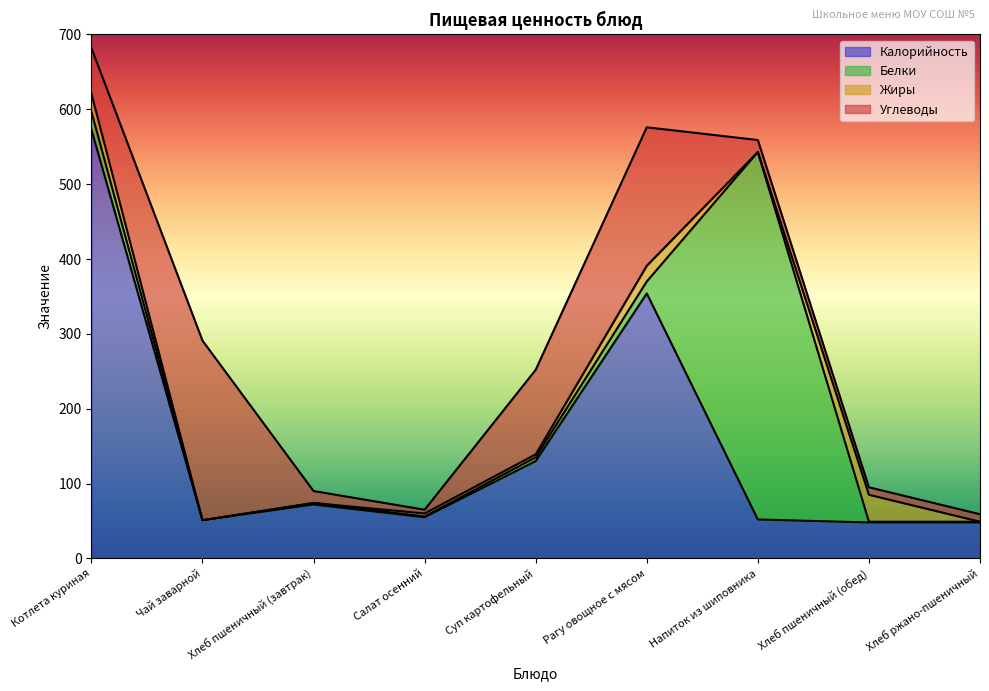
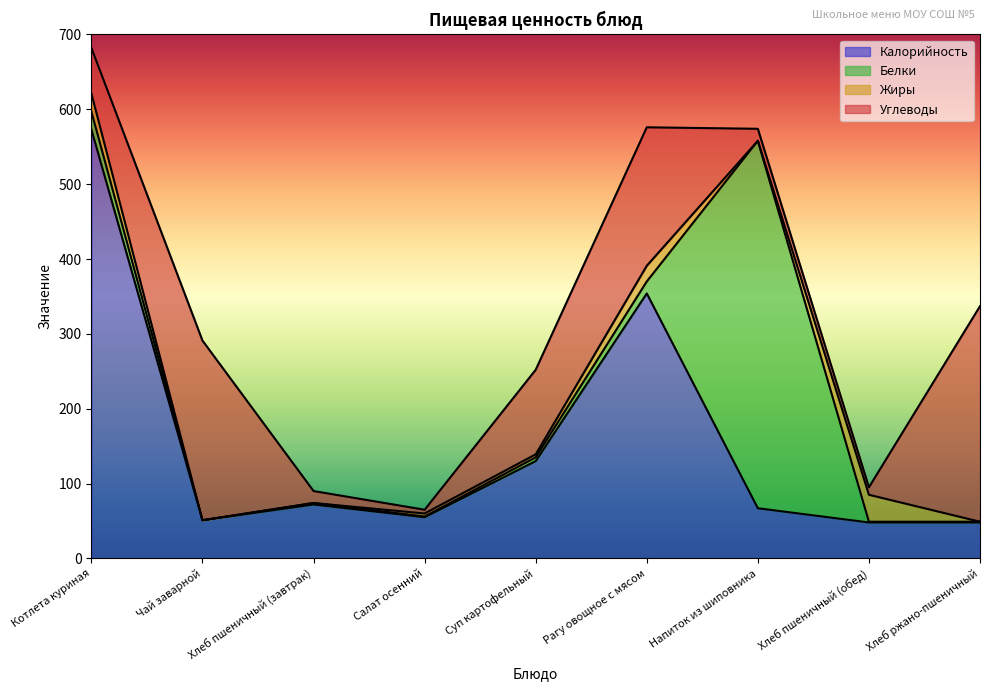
  {
    "Калорийность": {
      "Котлета куриная": 570,
      "Суп картофельный": 130,
      "Рагу овощное с мясом": 350,
-     "Напиток из шиповника": 50
+     "Напиток из шиповника": 70
    },
    "Белки": {
      "Котлета куриная": 20,
      "Суп картофельный": 10,
      "Рагу овощное с мясом": 20
    },
    "Жиры": {
      "Котлета куриная": 20,
      "Салат осенний": 0,
      "Суп картофельный": 0,
      "Рагу овощное с мясом": 20,
      "Хлеб пшеничный (обед)": 40
    },
    "Углеводы": {
      "Котлета куриная": 60,
      "Чай заварной": 240,
      "Хлеб пшеничный (завтрак)": 20,
      "Салат осенний": 10,
      "Суп картофельный": 110,
      "Рагу овощное с мясом": 190,
      "Напиток из шиповника": 20,
      "Хлеб пшеничный (обед)": 10,
-     "Хлеб ржано-пшеничный": 10
+     "Хлеб ржано-пшеничный": 290
    }
  }
